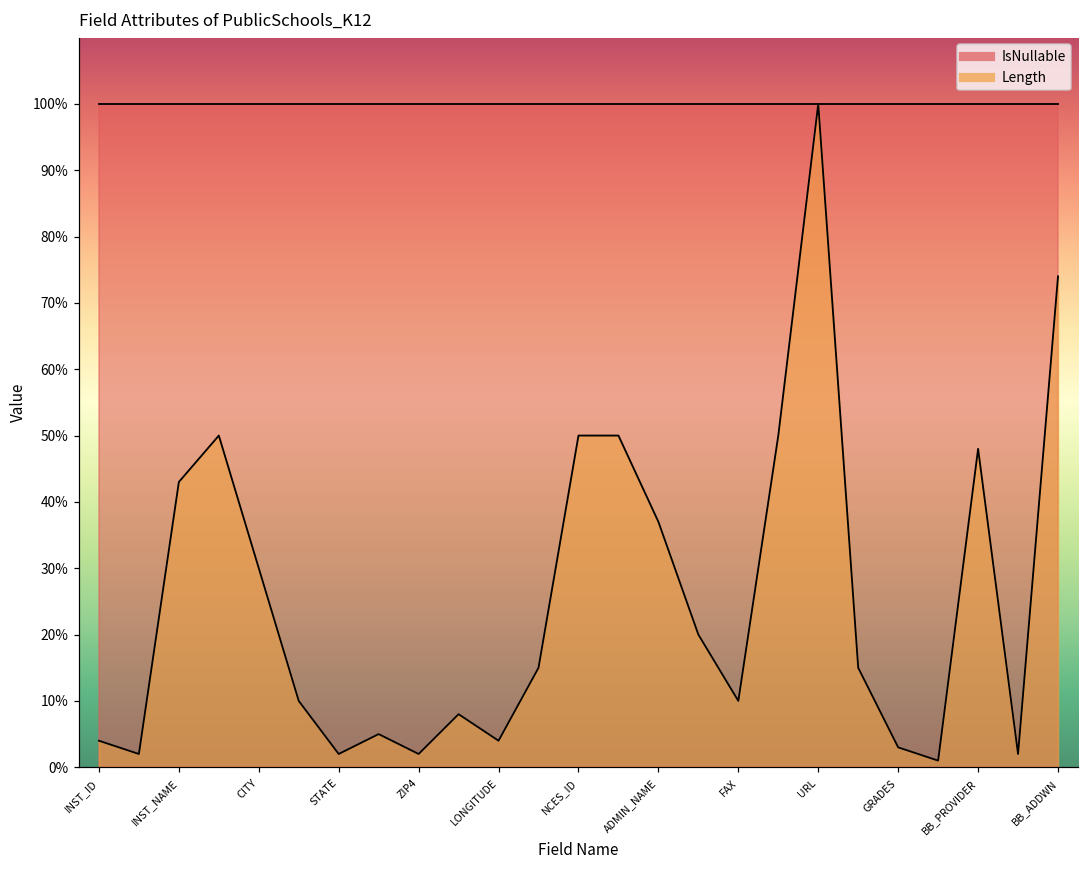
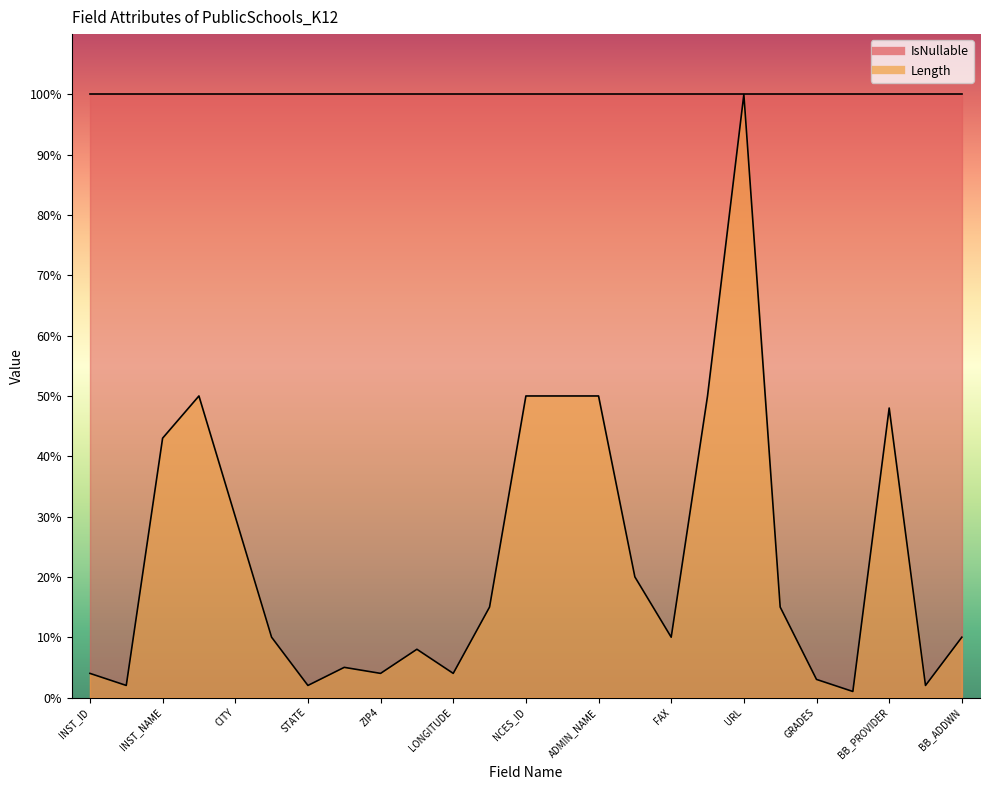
  {
    "IsNullable": {
      "INST_ID": "100%",
      "INST_NAME": "100%",
      "CITY": "100%",
      "STATE": "100%",
      "ZIP4": "100%",
      "LONGITUDE": "100%",
      "NCES_ID": "100%",
      "ADMIN_NAME": "100%",
      "FAX": "100%",
      "GRADES": "100%",
      "BB_PROVIDER": "100%",
      "BB_ADDWN": "100%"
    },
    "Length": {
      "INST_ID": "4%",
      "INST_NAME": "43%",
      "CITY": "30%",
      "STATE": "2%",
-     "ZIP4": "2%",
+     "ZIP4": "4%",
      "LONGITUDE": "4%",
      "NCES_ID": "50%",
-     "ADMIN_NAME": "37%",
+     "ADMIN_NAME": "50%",
      "FAX": "10%",
      "GRADES": "3%",
      "BB_PROVIDER": "48%",
-     "BB_ADDWN": "74%"
+     "BB_ADDWN": "10%"
    }
  }
